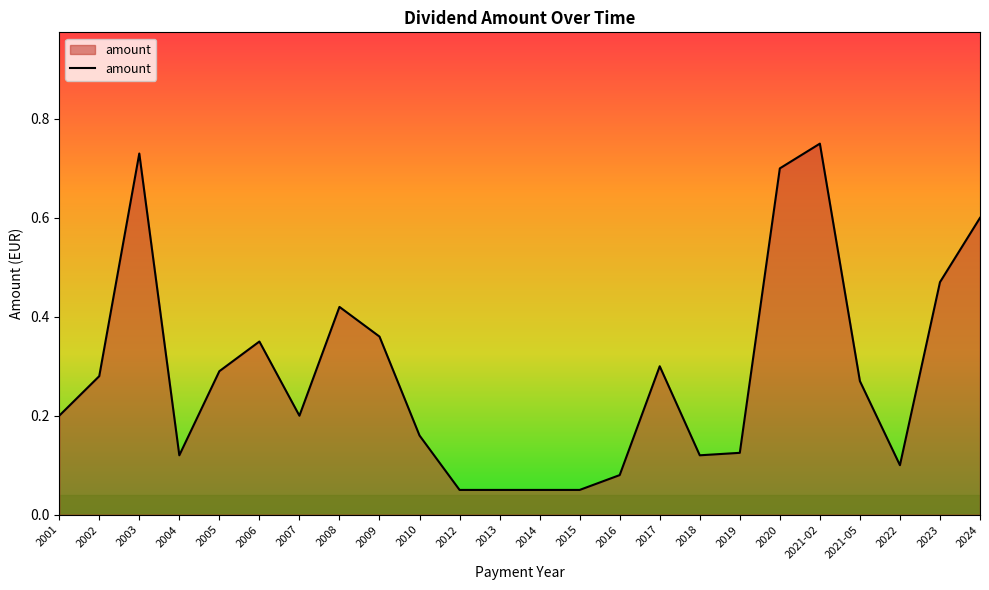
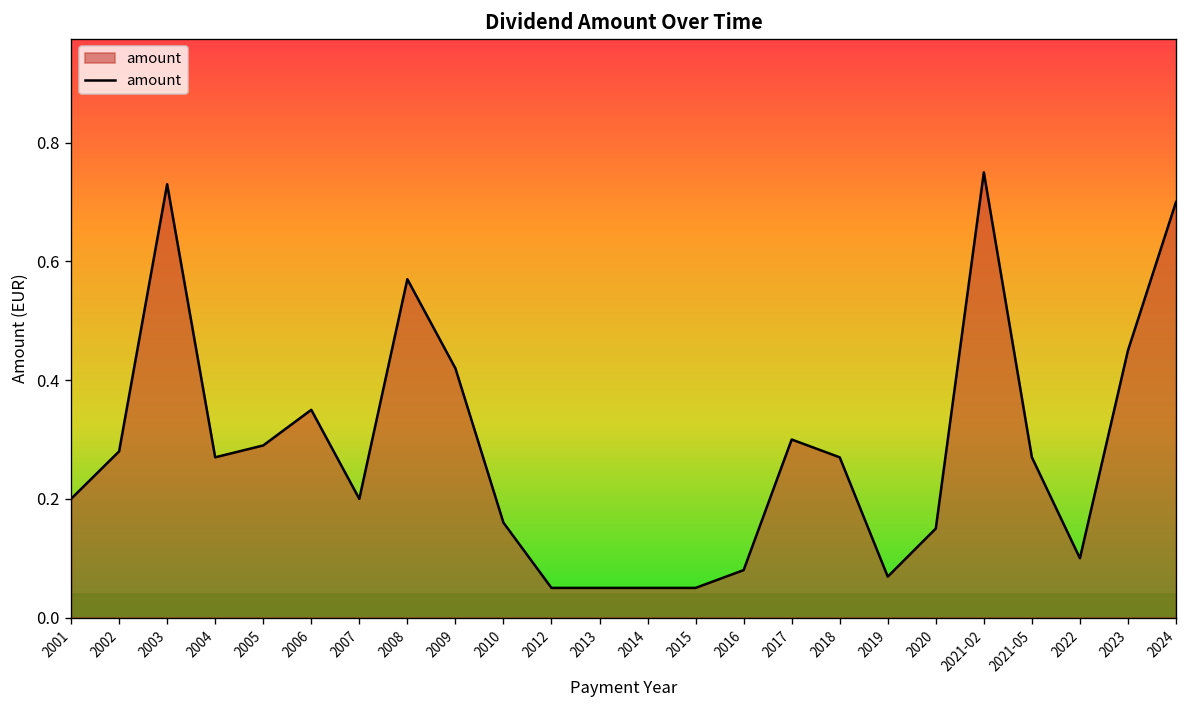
  {
    "2001": 0.20,
    "2002": 0.28,
    "2003": 0.73,
-   "2004": 0.12,
+   "2004": 0.27,
    "2005": 0.29,
    "2006": 0.35,
    "2007": 0.20,
-   "2008": 0.42,
-   "2009": 0.36,
+   "2008": 0.57,
+   "2009": 0.42,
    "2010": 0.16,
    "2012": 0.05,
    "2013": 0.05,
    "2014": 0.05,
    "2015": 0.05,
    "2016": 0.08,
    "2017": 0.30,
-   "2018": 0.12,
-   "2019": 0.13,
-   "2020": 0.70,
+   "2018": 0.27,
+   "2019": 0.07,
+   "2020": 0.15,
    "2021-02": 0.75,
    "2021-05": 0.27,
    "2022": 0.10,
-   "2023": 0.47,
-   "2024": 0.6
+   "2023": 0.45,
+   "2024": 0.7
  }
